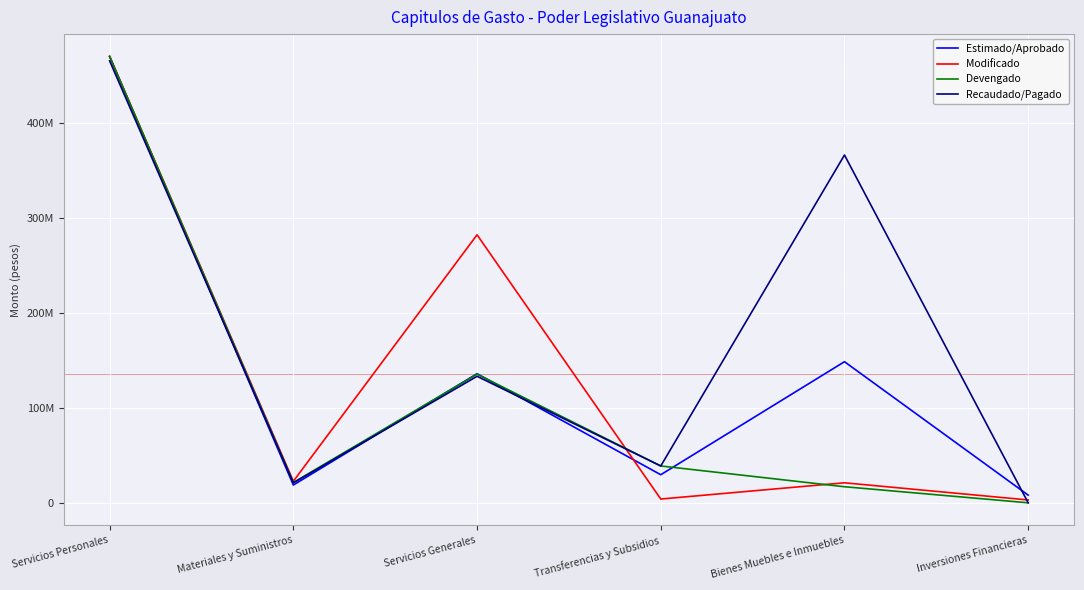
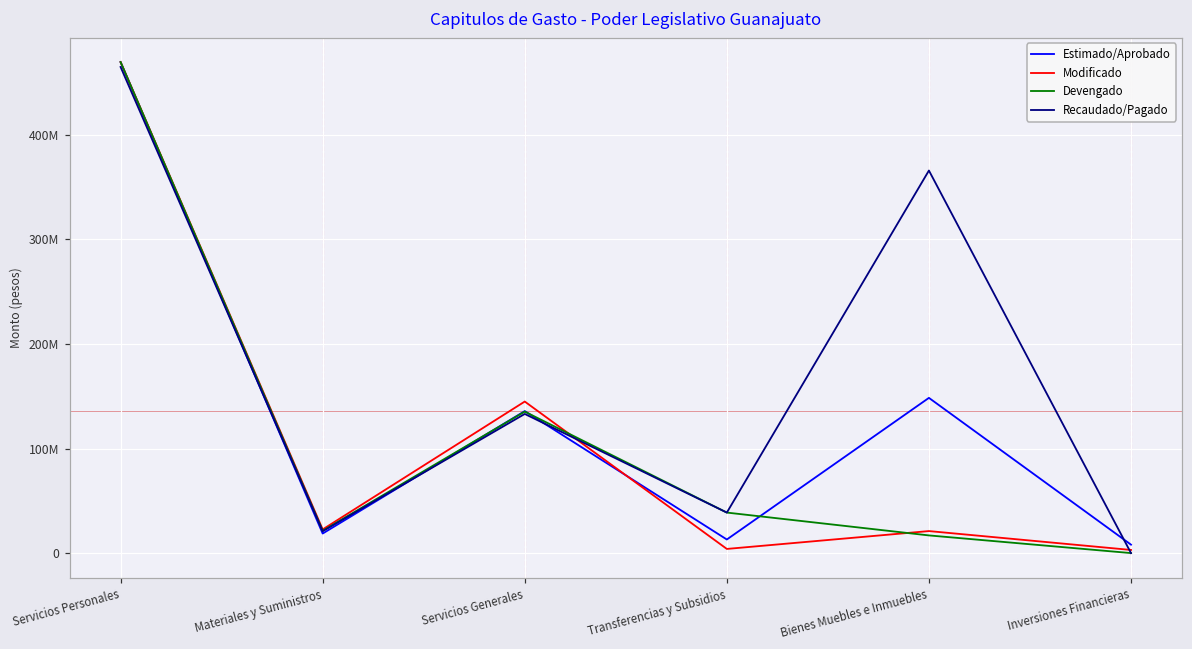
  {
    "Estimado/Aprobado": {
-     "Transferencias y Subsidios": 30000000,
+     "Transferencias y Subsidios": 10000000,
      "Bienes Muebles e Inmuebles": 150000000,
      "Inversiones Financieras": 10000000
    },
    "Modificado": {
-     "Servicios Generales": 280000000,
+     "Servicios Generales": 140000000,
      "Transferencias y Subsidios": 0,
      "Bienes Muebles e Inmuebles": 20000000,
      "Inversiones Financieras": 0
    },
    "Devengado": {
      "Bienes Muebles e Inmuebles": 20000000
    },
    "Recaudado/Pagado": {
      "Servicios Personales": 460000000,
      "Bienes Muebles e Inmuebles": 370000000
    }
  }
